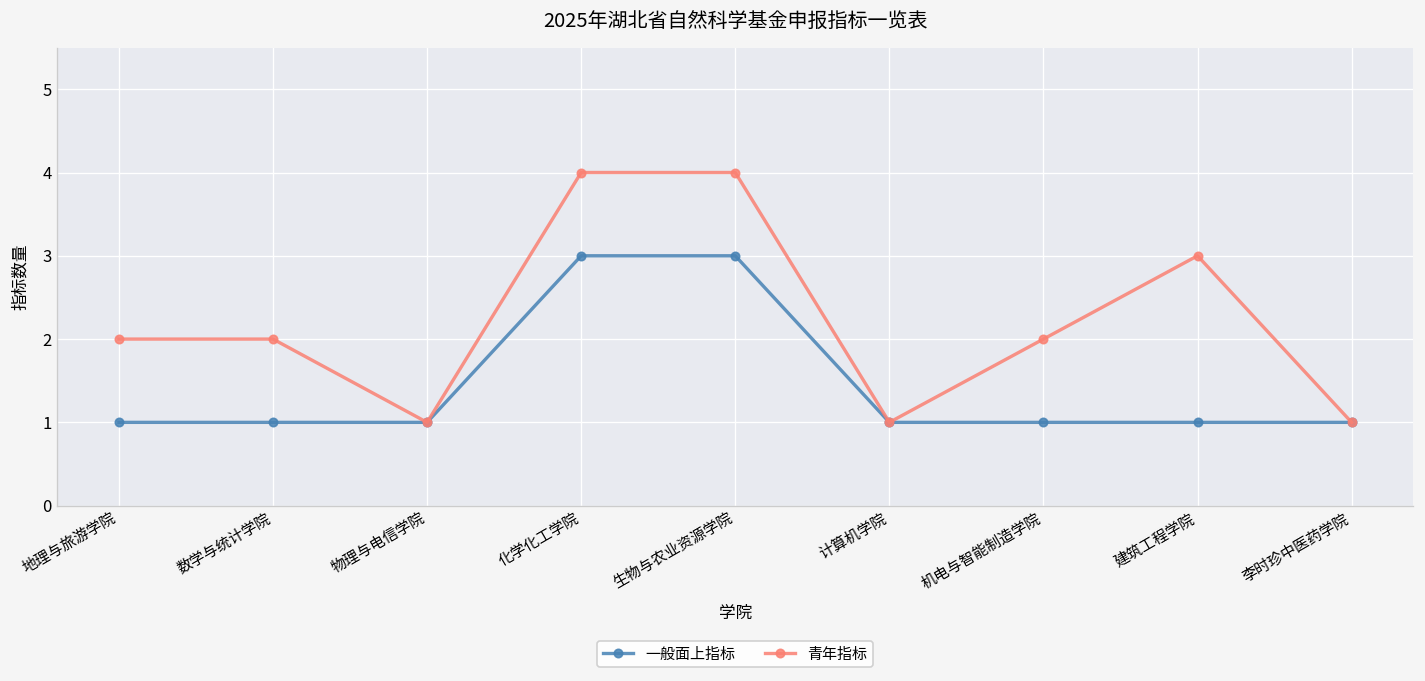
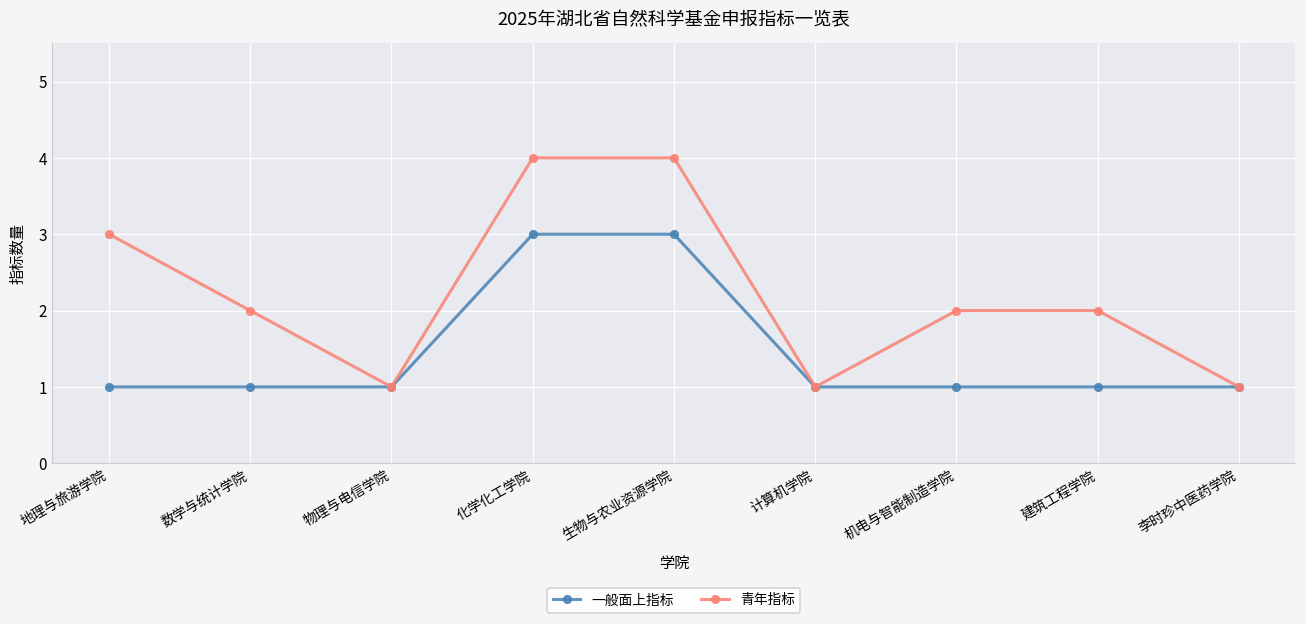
  {
    "一般面上指标": {
      "地理与旅游学院": 1,
      "数学与统计学院": 1,
      "化学化工学院": 3,
      "生物与农业资源学院": 3,
      "机电与智能制造学院": 1,
      "建筑工程学院": 1
    },
    "青年指标": {
-     "地理与旅游学院": 2,
+     "地理与旅游学院": 3,
      "数学与统计学院": 2,
      "化学化工学院": 4,
      "生物与农业资源学院": 4,
      "机电与智能制造学院": 2,
-     "建筑工程学院": 3
+     "建筑工程学院": 2
    }
  }
